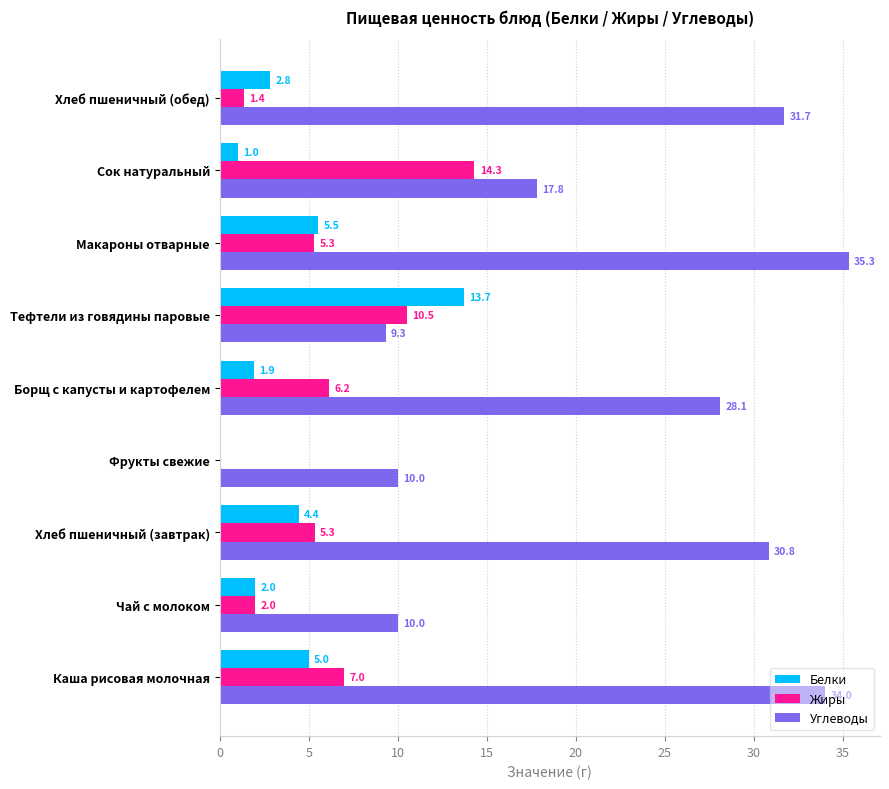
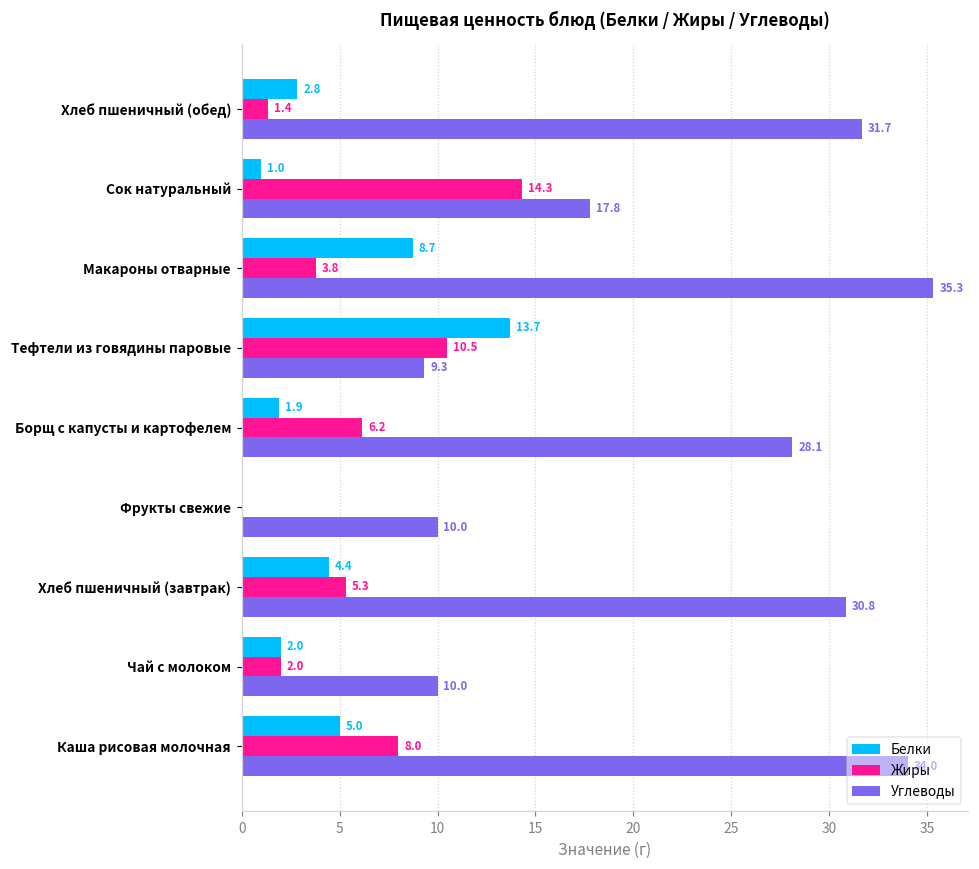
  {
    "Белки": {
      "Хлеб пшеничный (обед)": 2.8,
      "Сок натуральный": 1.0,
-     "Макароны отварные": 5.5,
+     "Макароны отварные": 8.7,
      "Тефтели из говядины паровые": 13.7,
      "Борщ с капусты и картофелем": 1.9,
      "Хлеб пшеничный (завтрак)": 4.4,
      "Чай с молоком": 2.0,
      "Каша рисовая молочная": 5.0
    },
    "Жиры": {
      "Хлеб пшеничный (обед)": 1.4,
      "Сок натуральный": 14.3,
-     "Макароны отварные": 5.3,
+     "Макароны отварные": 3.8,
      "Тефтели из говядины паровые": 10.5,
      "Борщ с капусты и картофелем": 6.2,
      "Хлеб пшеничный (завтрак)": 5.3,
      "Чай с молоком": 2.0,
-     "Каша рисовая молочная": 7.0
+     "Каша рисовая молочная": 8.0
    },
    "Углеводы": {
      "Хлеб пшеничный (обед)": 31.7,
      "Сок натуральный": 17.8,
      "Макароны отварные": 35.3,
      "Тефтели из говядины паровые": 9.3,
      "Борщ с капусты и картофелем": 28.1,
      "Фрукты свежие": 10.0,
      "Хлеб пшеничный (завтрак)": 30.8,
      "Чай с молоком": 10.0
    }
  }
